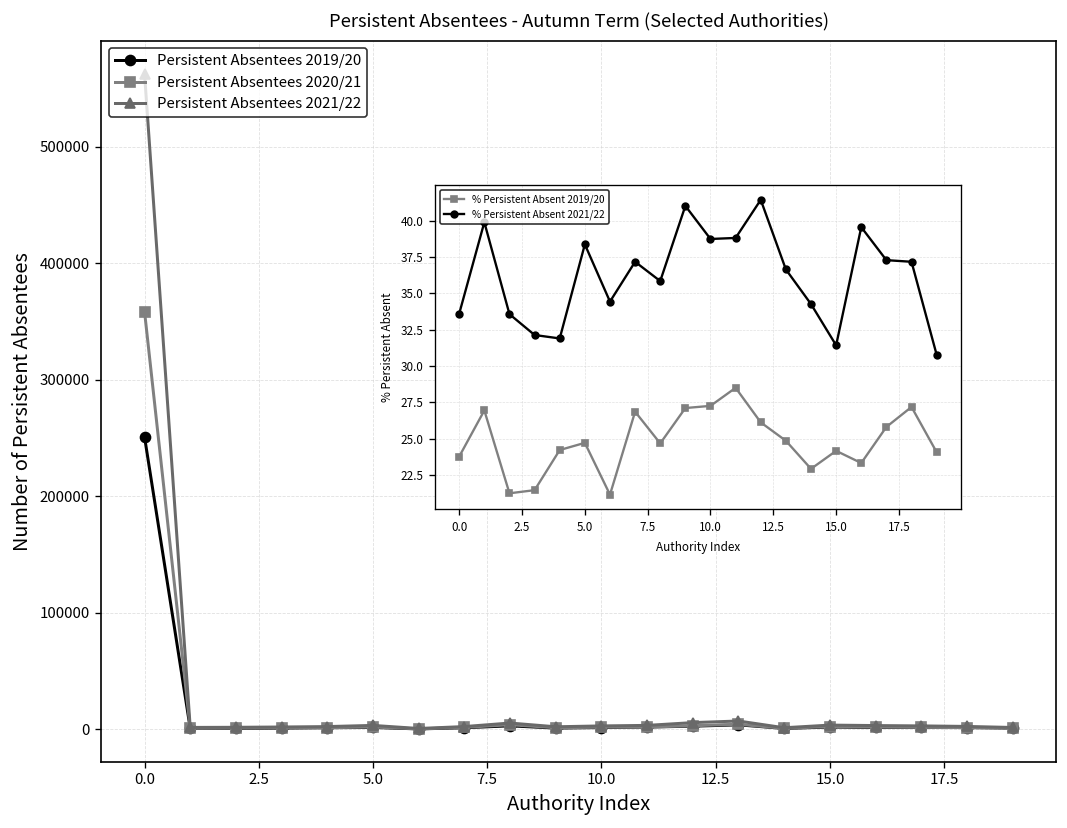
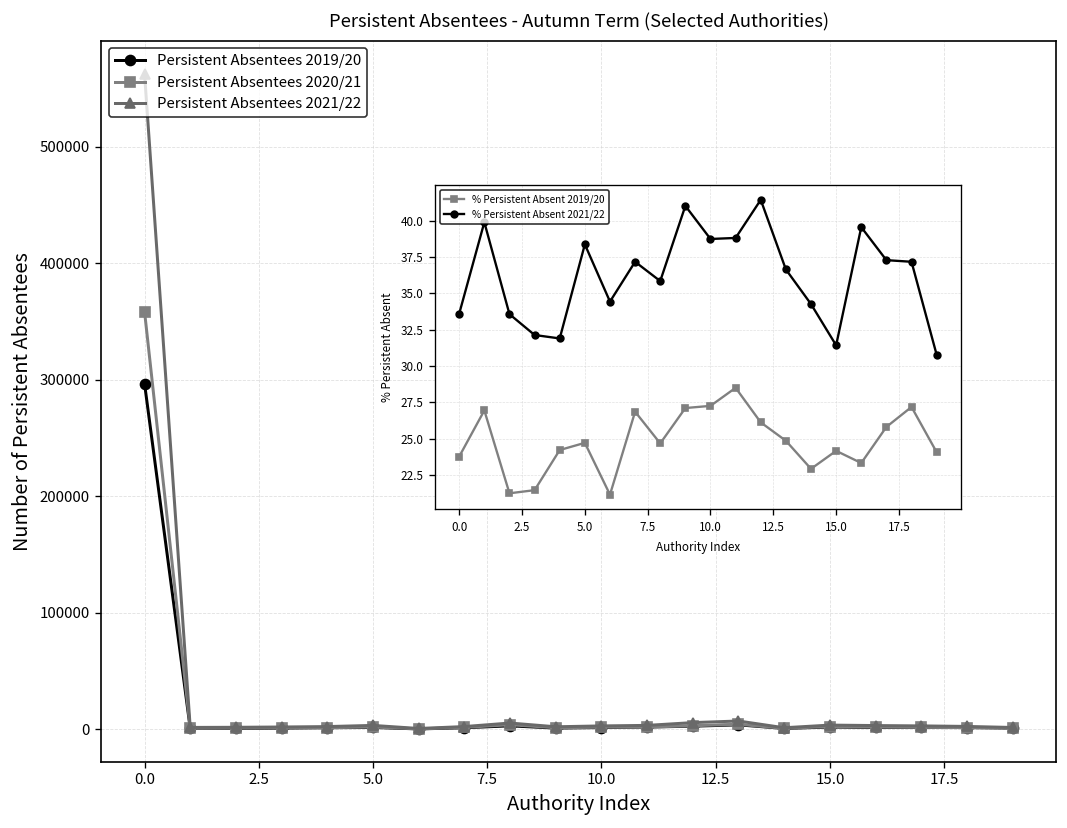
  {
    "Persistent Absentees 2019/20": {
-     "0.0": 250000
+     "0.0": 300000
    }
  }
